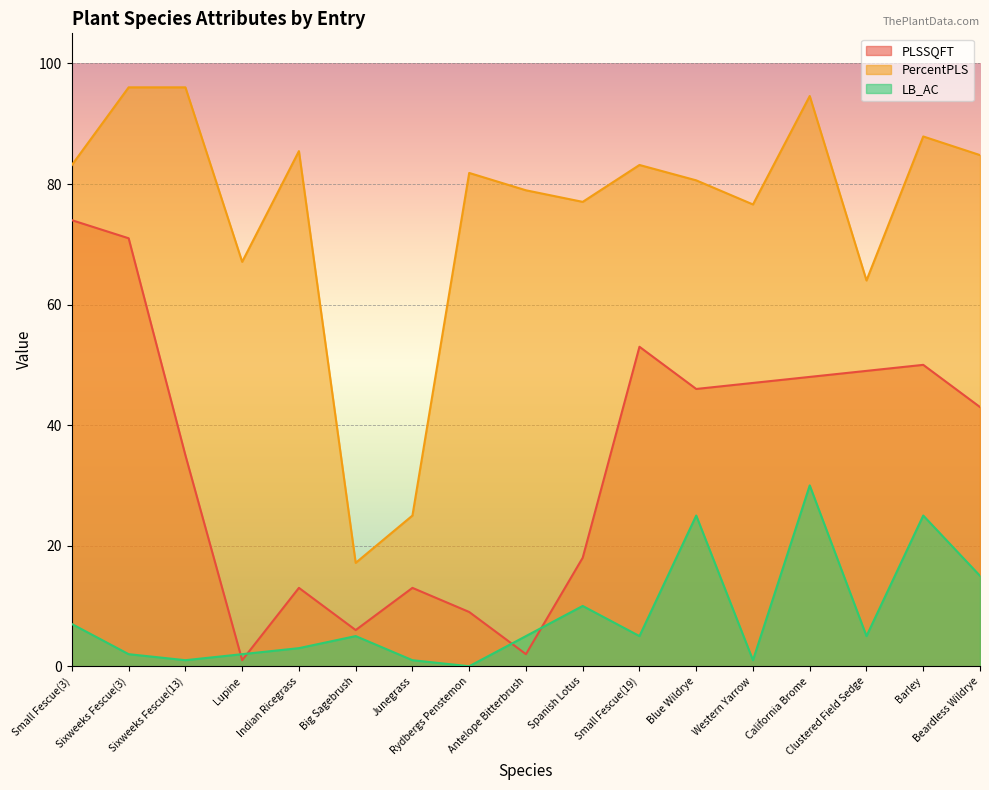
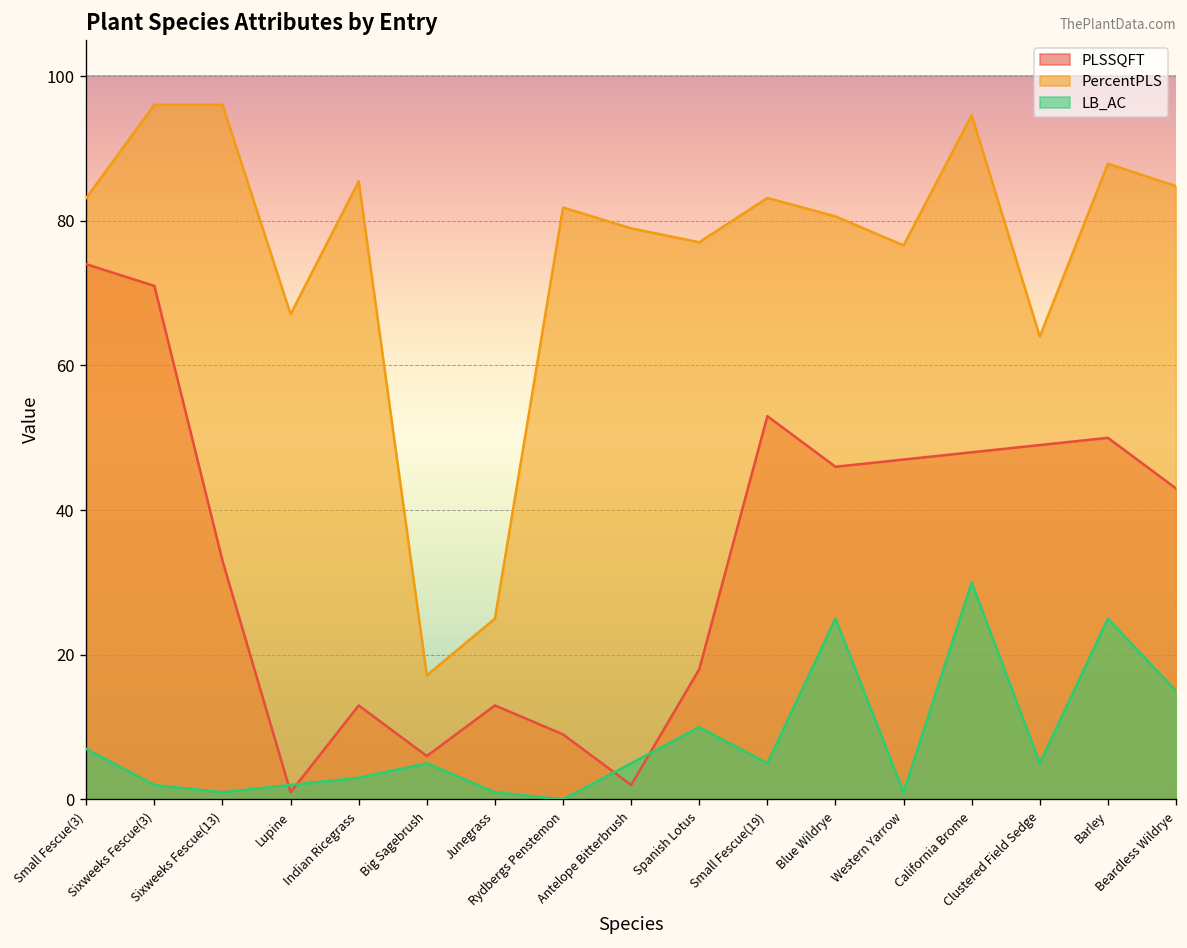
  {
    "PLSSQFT": {
      "Small Fescue(3)": 74,
      "Sixweeks Fescue(3)": 71,
-     "Sixweeks Fescue(13)": 35,
+     "Sixweeks Fescue(13)": 33,
      "Lupine": 1,
      "Indian Ricegrass": 13,
      "Big Sagebrush": 6,
      "Junegrass": 13,
      "Rydbergs Penstemon": 9,
      "Antelope Bitterbrush": 2,
      "Spanish Lotus": 18,
      "Small Fescue(19)": 53,
      "Blue Wildrye": 46,
      "Western Yarrow": 47,
      "California Brome": 48,
      "Clustered Field Sedge": 49,
      "Barley": 50,
      "Beardless Wildrye": 43
    },
    "PercentPLS": {
      "Small Fescue(3)": 83,
      "Sixweeks Fescue(3)": 96,
      "Sixweeks Fescue(13)": 96,
      "Lupine": 67,
      "Indian Ricegrass": 85,
      "Big Sagebrush": 17,
      "Junegrass": 25,
      "Rydbergs Penstemon": 82,
      "Antelope Bitterbrush": 79,
      "Spanish Lotus": 77,
      "Small Fescue(19)": 83,
      "Blue Wildrye": 81,
      "Western Yarrow": 77,
      "California Brome": 95,
      "Clustered Field Sedge": 64,
      "Barley": 88,
      "Beardless Wildrye": 85
    },
    "LB_AC": {
      "Small Fescue(3)": 7,
      "Sixweeks Fescue(3)": 2,
      "Sixweeks Fescue(13)": 1,
      "Lupine": 2,
      "Indian Ricegrass": 3,
      "Big Sagebrush": 5,
      "Junegrass": 1,
      "Rydbergs Penstemon": 0,
      "Antelope Bitterbrush": 5,
      "Spanish Lotus": 10,
      "Small Fescue(19)": 5,
      "Blue Wildrye": 25,
      "Western Yarrow": 1,
      "California Brome": 30,
      "Clustered Field Sedge": 5,
      "Barley": 25,
      "Beardless Wildrye": 15
    }
  }
